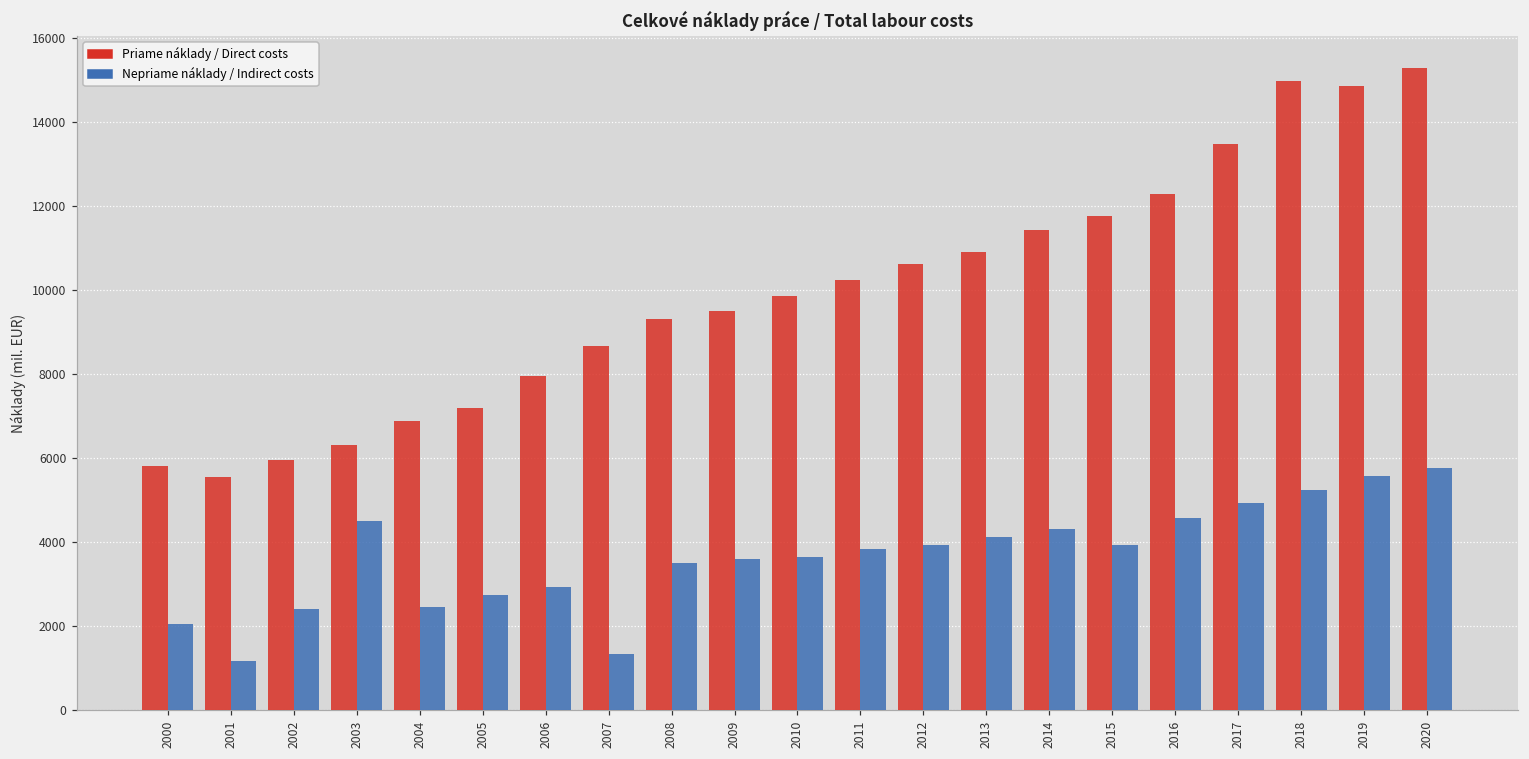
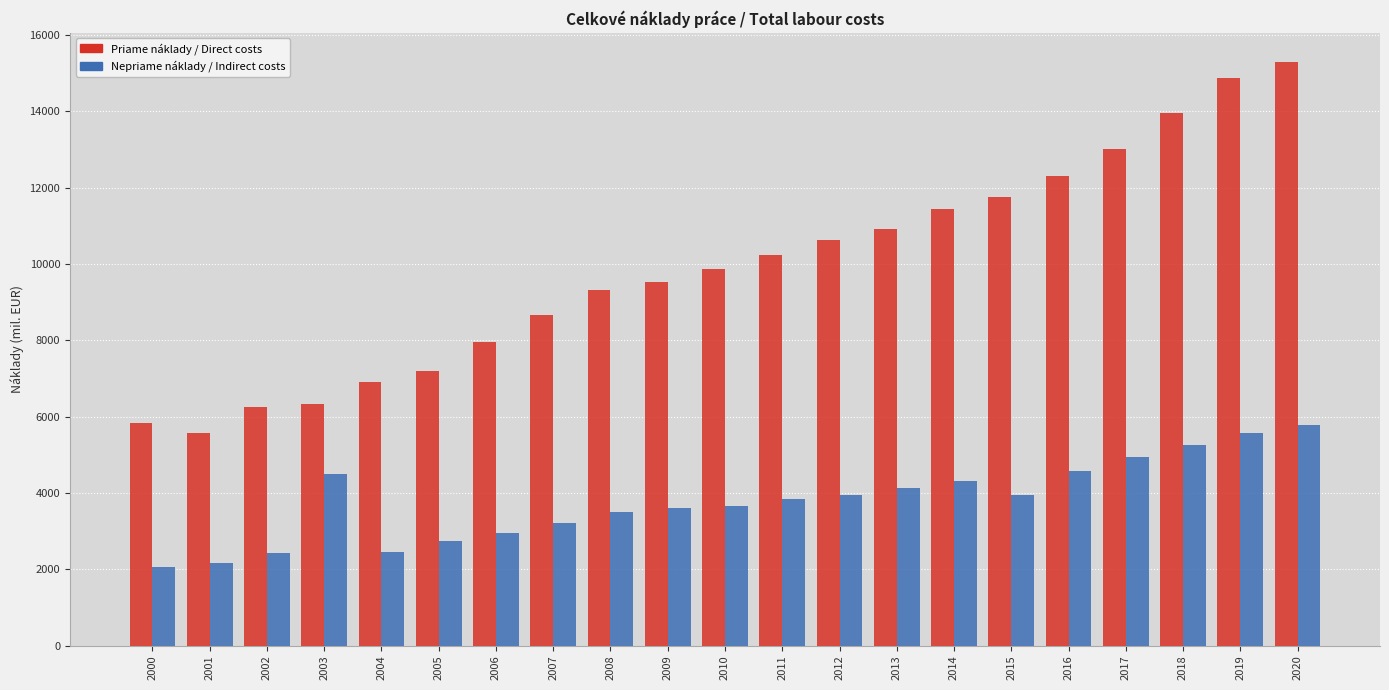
  {
    "Priame náklady / Direct costs": {
      "2000": 5800,
      "2001": 5600,
-     "2002": 6000,
+     "2002": 6200,
      "2003": 6300,
      "2004": 6900,
      "2005": 7200,
      "2006": 8000,
      "2007": 8700,
      "2008": 9300,
      "2009": 9500,
      "2010": 9900,
      "2011": 10200,
      "2012": 10600,
      "2013": 10900,
      "2014": 11400,
      "2015": 11800,
      "2016": 12300,
-     "2017": 13500,
-     "2018": 15000,
+     "2017": 13000,
+     "2018": 13900,
      "2019": 14900,
      "2020": 15300
    },
    "Nepriame náklady / Indirect costs": {
      "2000": 2100,
-     "2001": 1200,
+     "2001": 2200,
      "2002": 2400,
      "2003": 4500,
      "2004": 2500,
      "2005": 2700,
      "2006": 2900,
-     "2007": 1300,
+     "2007": 3200,
      "2008": 3500,
      "2009": 3600,
      "2010": 3700,
      "2011": 3800,
      "2012": 3900,
      "2013": 4100,
      "2014": 4300,
      "2015": 3900,
      "2016": 4600,
      "2017": 4900,
      "2018": 5200,
      "2019": 5600,
      "2020": 5800
    }
  }
